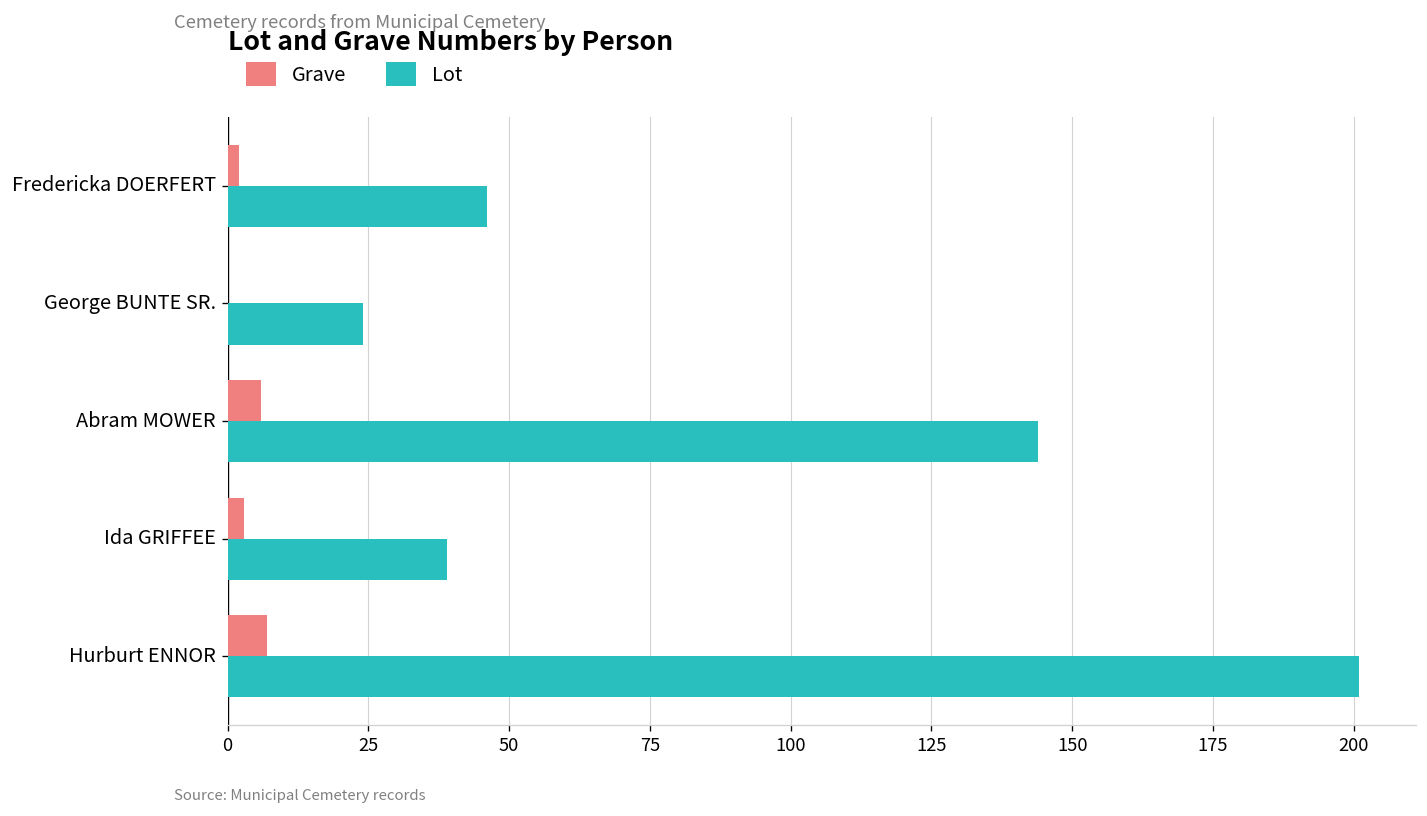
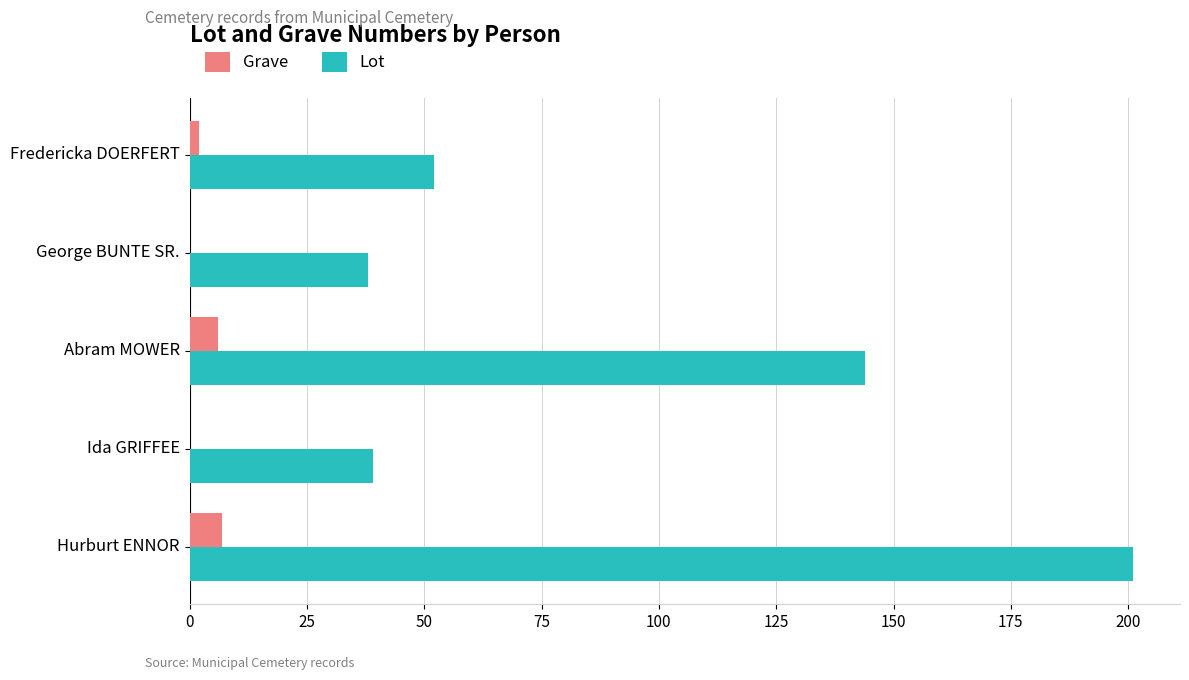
  {
    "Grave": {
      "Fredericka DOERFERT": 2,
      "George BUNTE SR.": 0,
      "Abram MOWER": 6,
-     "Ida GRIFFEE": 3,
+     "Ida GRIFFEE": 0,
      "Hurburt ENNOR": 7
    },
    "Lot": {
-     "Fredericka DOERFERT": 46,
-     "George BUNTE SR.": 24,
+     "Fredericka DOERFERT": 52,
+     "George BUNTE SR.": 38,
      "Abram MOWER": 144,
      "Ida GRIFFEE": 39,
      "Hurburt ENNOR": 201
    }
  }
